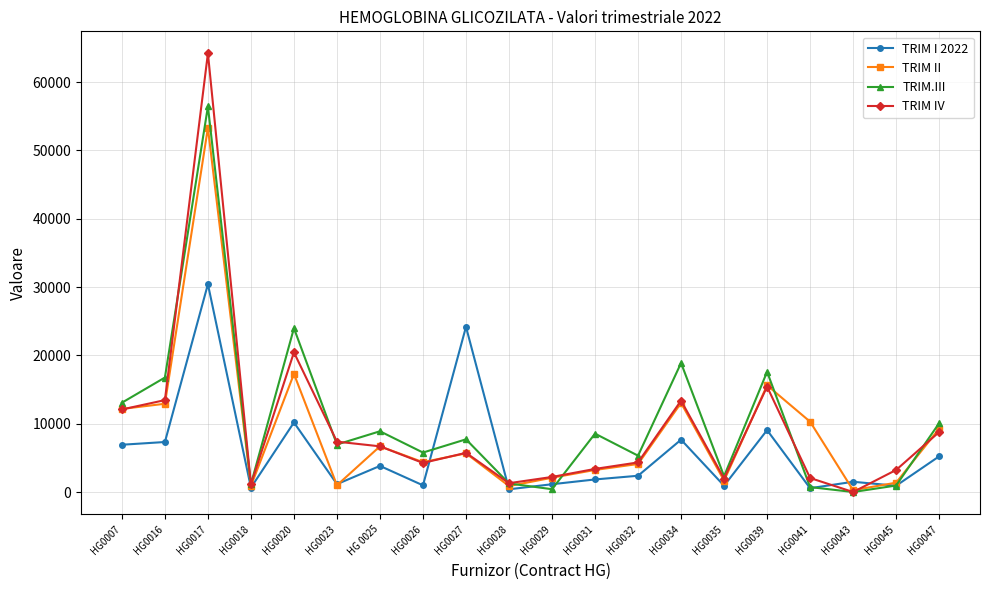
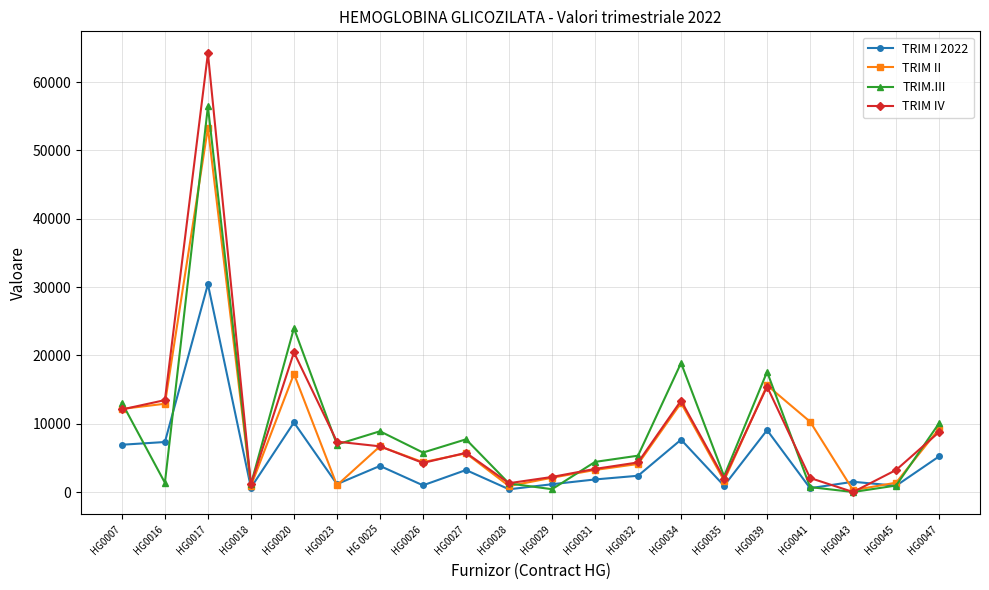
  {
    "TRIM I 2022": {
      "HG0007": 7000,
      "HG0016": 7000,
      "HG0017": 30000,
      "HG0020": 10000,
      "HG 0025": 4000,
      "HG0026": 1000,
-     "HG0027": 24000,
+     "HG0027": 3000,
      "HG0028": 0,
      "HG0029": 1000,
      "HG0031": 2000,
      "HG0032": 2000,
      "HG0034": 8000,
      "HG0035": 1000,
      "HG0039": 9000,
      "HG0043": 2000,
      "HG0047": 5000
    },
    "TRIM II": {
      "HG0016": 13000,
      "HG0017": 53000,
      "HG0020": 17000,
      "HG0041": 10000,
      "HG0045": 1000,
      "HG0047": 9000
    },
    "TRIM.III": {
      "HG0007": 13000,
-     "HG0016": 17000,
+     "HG0016": 1000,
      "HG0017": 56000,
      "HG0020": 24000,
      "HG0023": 7000,
      "HG 0025": 9000,
      "HG0026": 6000,
      "HG0027": 8000,
      "HG0029": 0,
-     "HG0031": 9000,
+     "HG0031": 4000,
      "HG0032": 5000,
      "HG0034": 19000,
      "HG0039": 18000,
      "HG0047": 10000
    },
    "TRIM IV": {
      "HG0016": 13000,
      "HG0017": 64000,
      "HG0020": 20000,
      "HG0023": 7000,
      "HG0041": 2000,
      "HG0045": 3000,
      "HG0047": 9000
    }
  }
